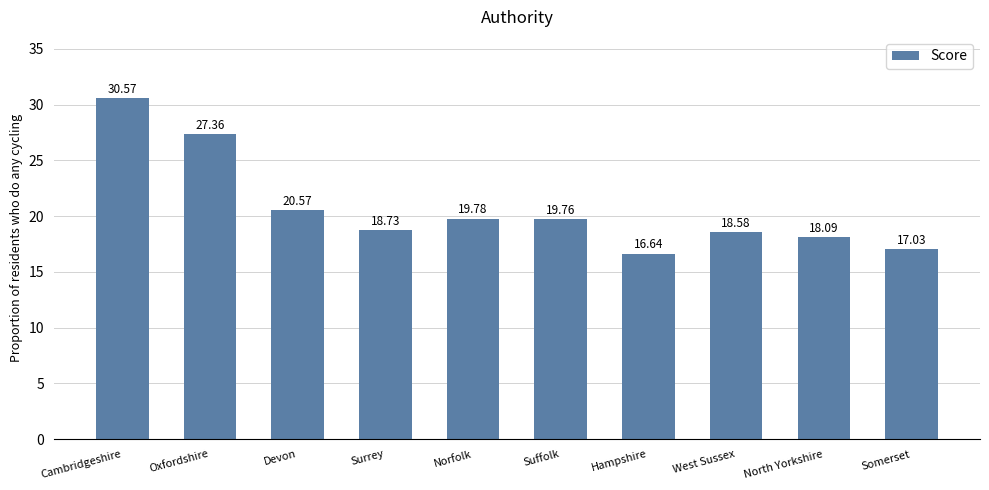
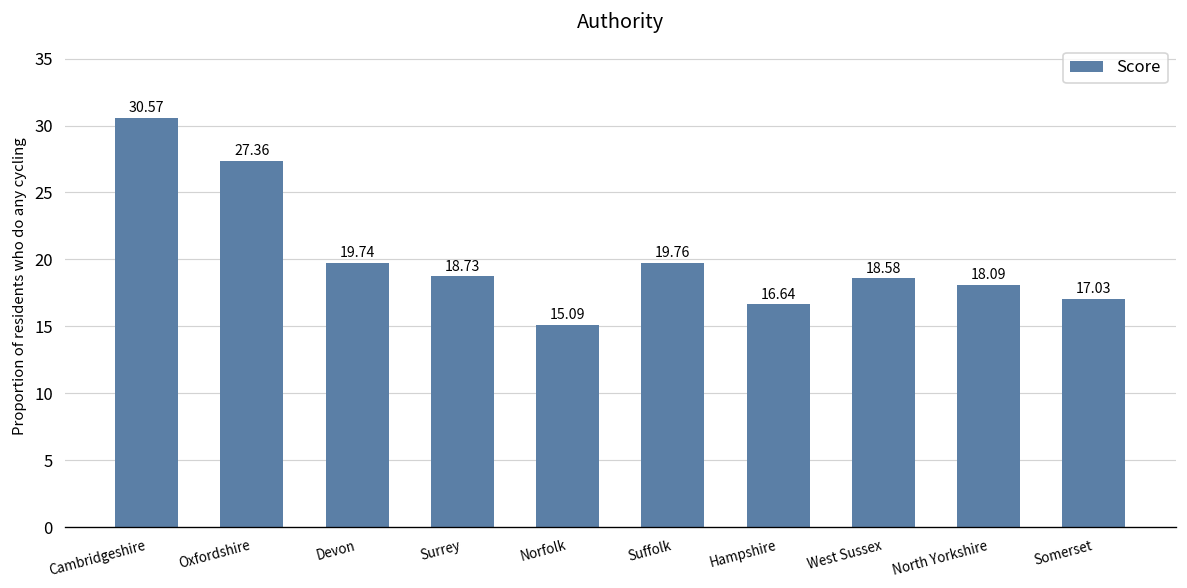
  {
    "Cambridgeshire": 30.57,
    "Oxfordshire": 27.36,
-   "Devon": 20.57,
+   "Devon": 19.74,
    "Surrey": 18.73,
-   "Norfolk": 19.78,
+   "Norfolk": 15.09,
    "Suffolk": 19.76,
    "Hampshire": 16.64,
    "West Sussex": 18.58,
    "North Yorkshire": 18.09,
    "Somerset": 17.03
  }
